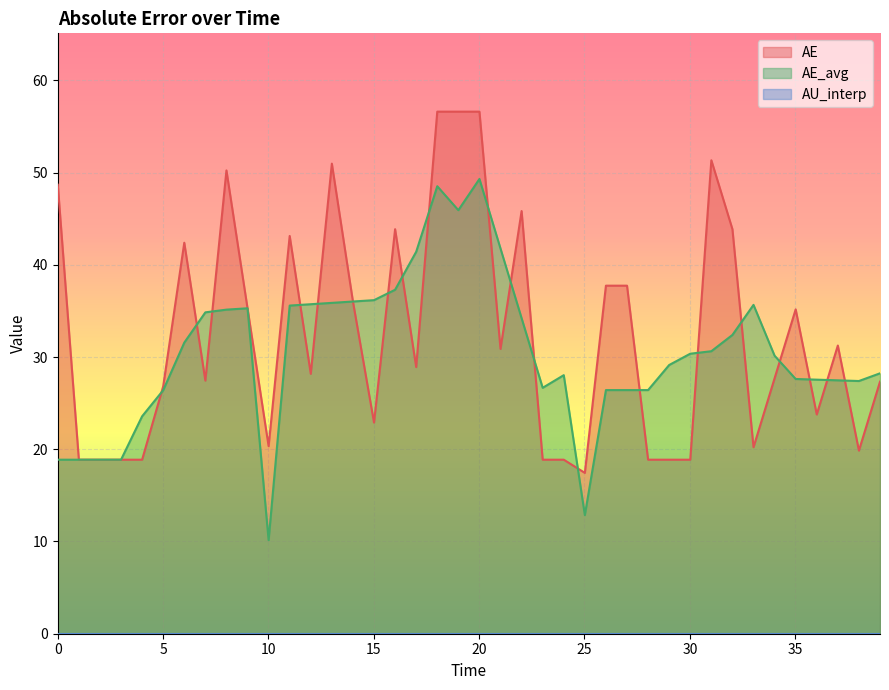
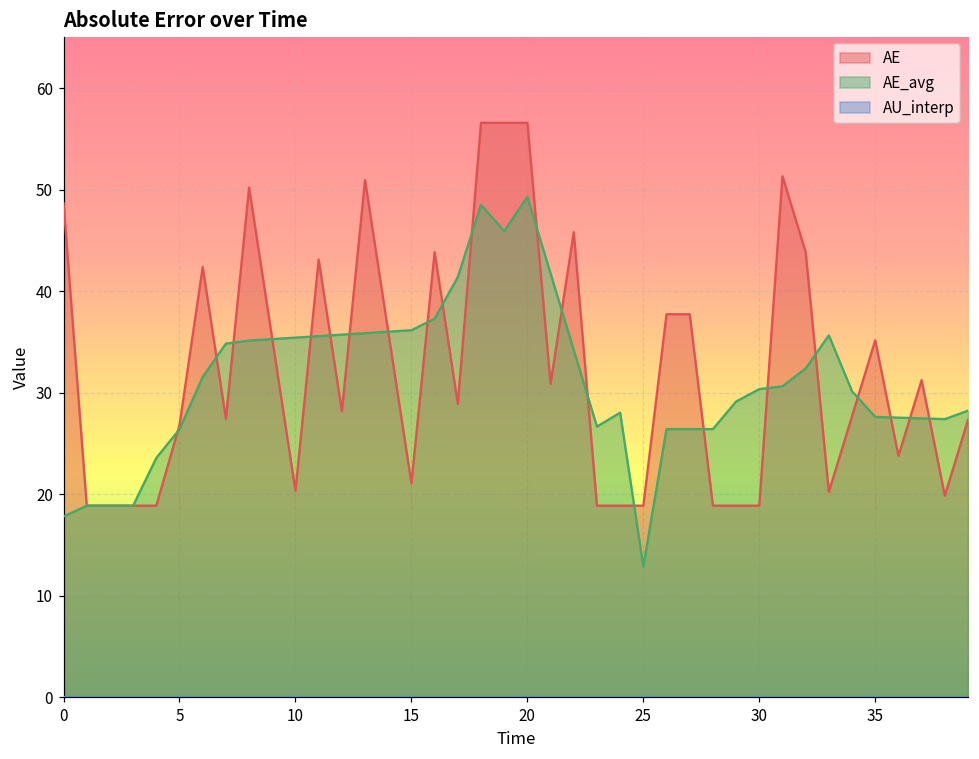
  {
    "AE": {
      "0": 49,
      "5": 27,
      "10": 20,
-     "15": 23,
+     "15": 21,
      "20": 57,
-     "25": 17
+     "25": 19
    },
    "AE_avg": {
-     "0": 19,
+     "0": 18,
      "5": 26,
-     "10": 10,
+     "10": 35,
      "15": 36,
      "20": 49,
      "25": 13
    },
    "AU_interp": {
      "0": 0,
      "5": 0,
      "10": 0,
      "15": 0,
      "20": 0,
      "25": 0
    }
  }
